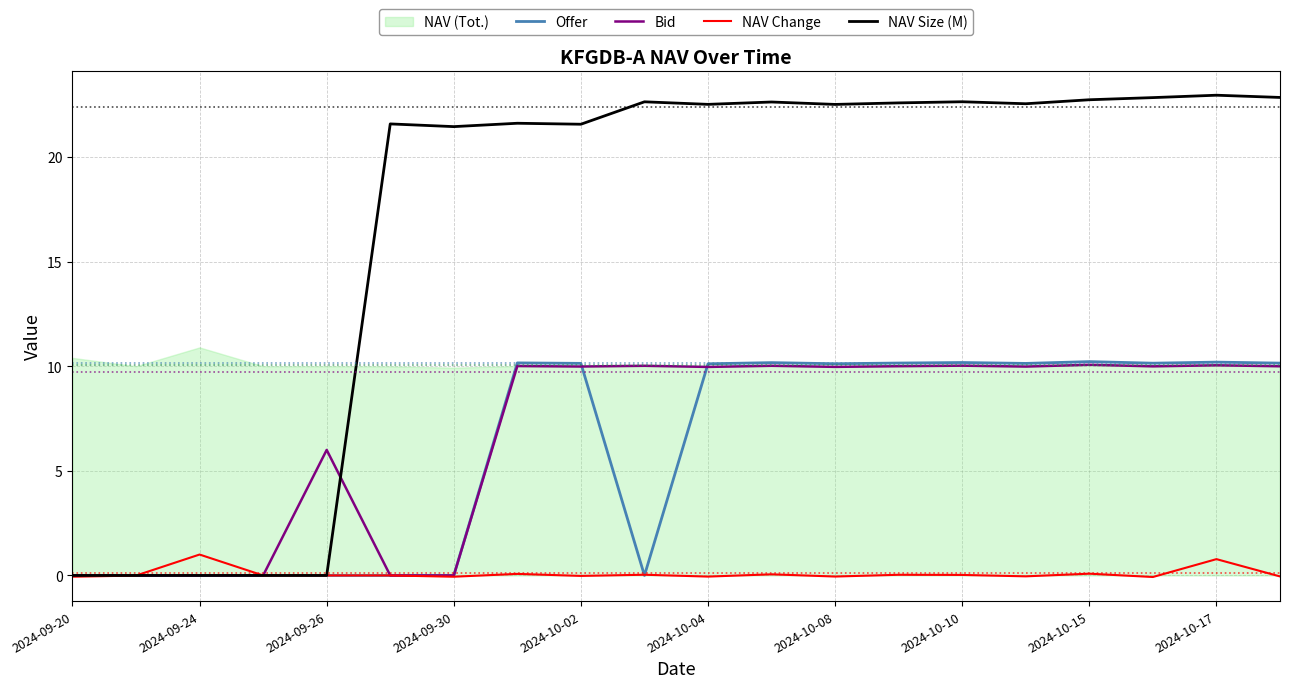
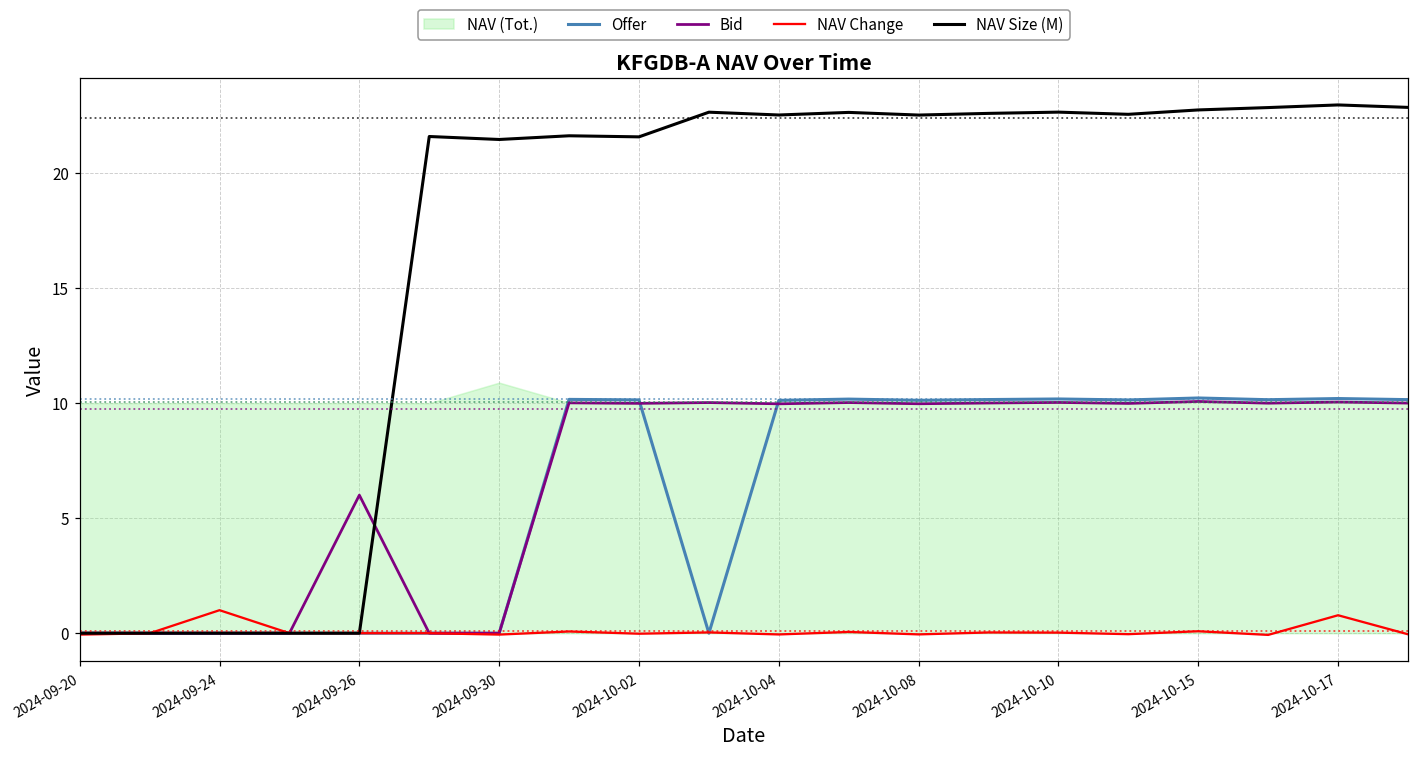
  {
    "NAV (Tot.)": {
-     "2024-09-20": 10.4,
-     "2024-09-24": 10.9,
+     "2024-09-20": 10.0,
+     "2024-09-24": 10.0,
      "2024-09-26": 10.0,
-     "2024-09-30": 9.9
+     "2024-09-30": 10.9
    },
    "Offer": {
      "2024-10-02": 10.1,
      "2024-10-04": 10.1,
      "2024-10-08": 10.1,
      "2024-10-10": 10.2,
      "2024-10-15": 10.2,
      "2024-10-17": 10.2
    },
    "Bid": {
      "2024-09-26": 6.0
    },
    "NAV Change": {
      "2024-09-24": 1.0,
      "2024-10-02": 0.0,
      "2024-10-04": -0.1,
      "2024-10-08": -0.1,
      "2024-10-10": 0.0,
      "2024-10-15": 0.1,
      "2024-10-17": 0.8
    },
    "NAV Size (M)": {
      "2024-09-30": 21.5,
      "2024-10-02": 21.6,
      "2024-10-04": 22.5,
      "2024-10-08": 22.5,
      "2024-10-10": 22.6,
      "2024-10-15": 22.7,
      "2024-10-17": 23.0
    }
  }
